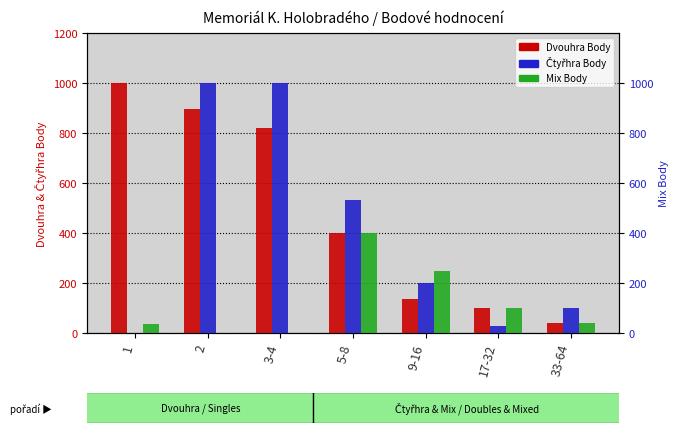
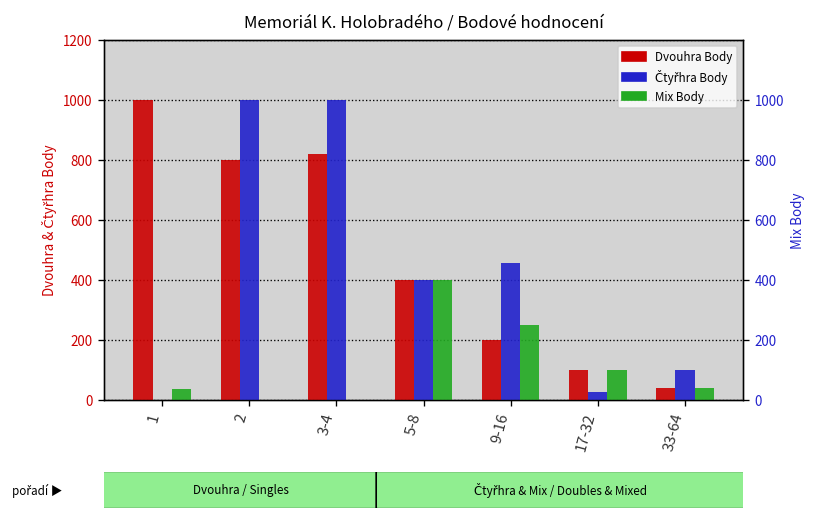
  {
    "Dvouhra Body": {
      "1": 1000,
-     "2": 900,
+     "2": 800,
      "3-4": 820,
      "5-8": 400,
-     "9-16": 140,
+     "9-16": 200,
      "17-32": 100,
      "33-64": 40
    },
    "Čtyřhra Body": {
      "1": 0,
      "2": 1000,
      "3-4": 1000,
-     "5-8": 530,
-     "9-16": 200,
+     "5-8": 400,
+     "9-16": 460,
      "17-32": 30,
      "33-64": 100
    },
    "Mix Body": {
      "1": 40,
      "2": 0,
      "3-4": 0,
      "5-8": 400,
      "9-16": 250,
      "17-32": 100,
      "33-64": 40
    }
  }
